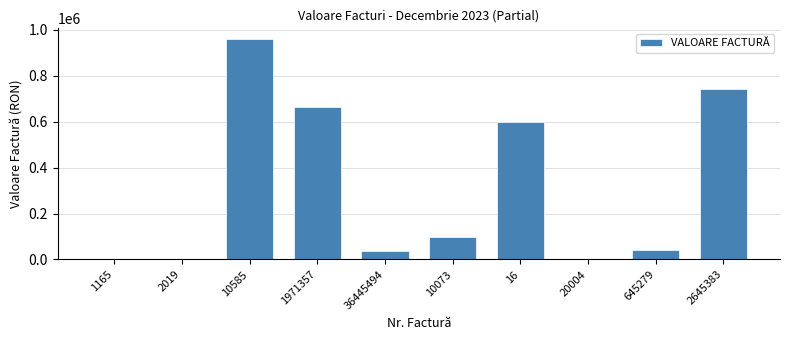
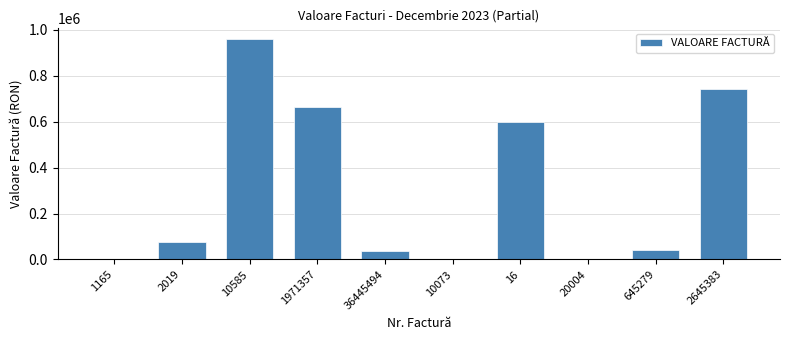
  {
-   "2019": 0,
+   "2019": 70000,
    "10585": 960000,
    "1971357": 660000,
    "36445494": 40000,
-   "10073": 100000,
+   "10073": 0,
    "16": 600000,
    "645279": 40000,
    "2645383": 740000
  }
